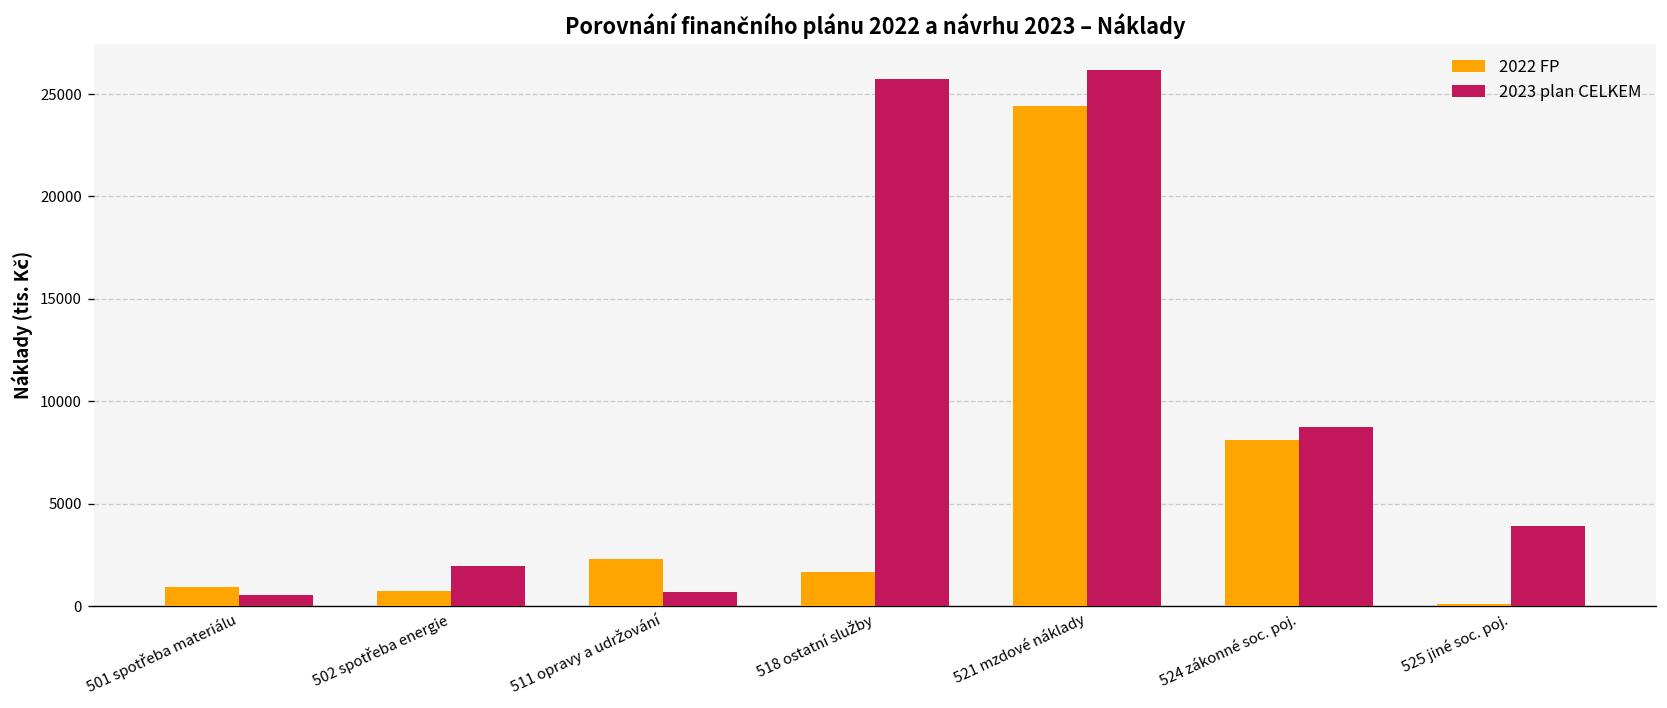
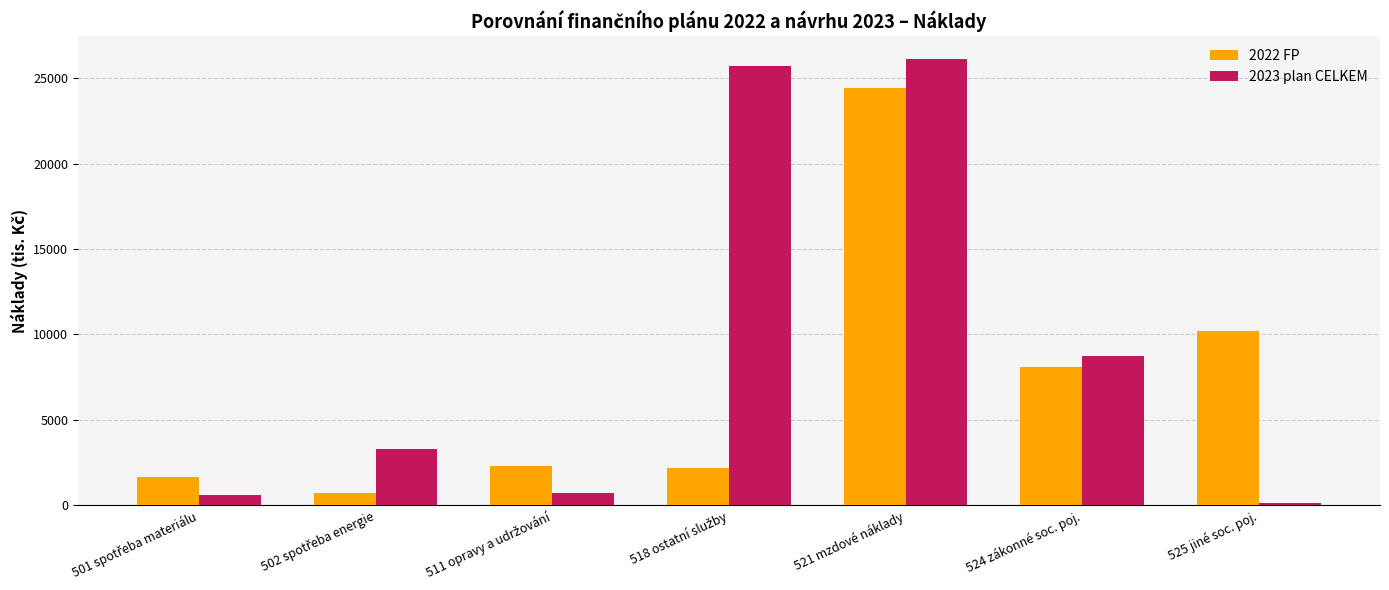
  {
    "2022 FP": {
-     "501 spotřeba materiálu": 900,
+     "501 spotřeba materiálu": 1700,
      "502 spotřeba energie": 700,
      "511 opravy a udržování": 2300,
-     "518 ostatní služby": 1700,
+     "518 ostatní služby": 2200,
      "521 mzdové náklady": 24400,
      "524 zákonné soc. poj.": 8100,
-     "525 jiné soc. poj.": 100
+     "525 jiné soc. poj.": 10200
    },
    "2023 plan CELKEM": {
      "501 spotřeba materiálu": 600,
-     "502 spotřeba energie": 2000,
+     "502 spotřeba energie": 3300,
      "511 opravy a udržování": 700,
      "518 ostatní služby": 25700,
      "521 mzdové náklady": 26200,
      "524 zákonné soc. poj.": 8800,
-     "525 jiné soc. poj.": 3900
+     "525 jiné soc. poj.": 100
    }
  }
